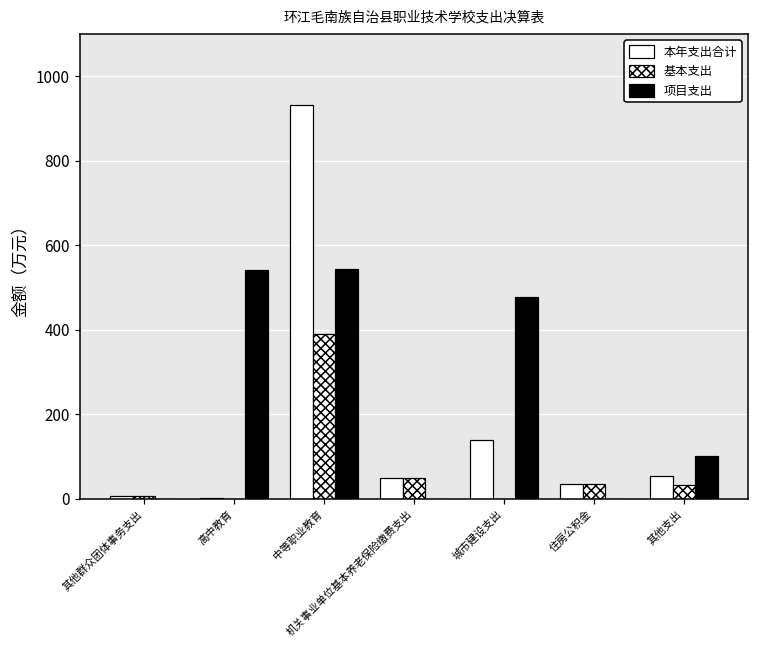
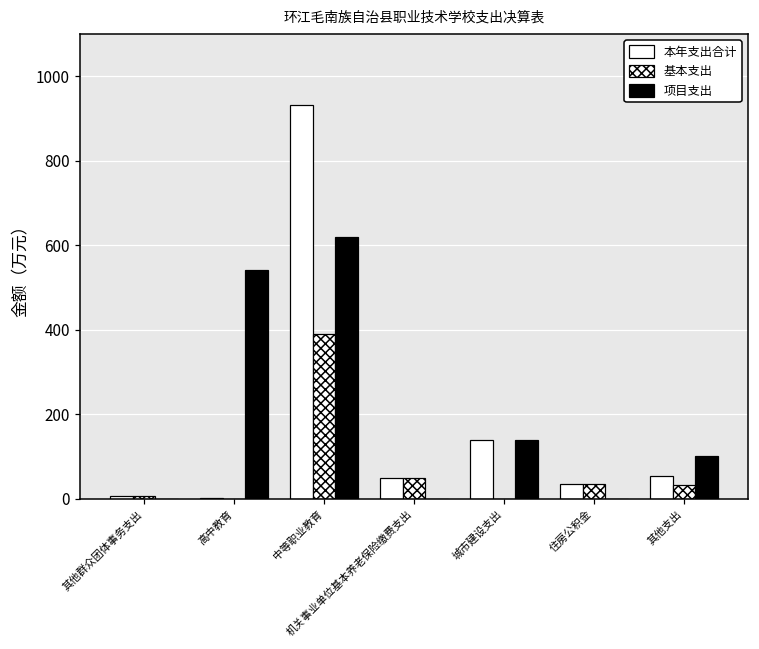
  {
    "项目支出": {
      "其他群众团体事务支出": 0,
      "高中教育": 540,
-     "中等职业教育": 540,
+     "中等职业教育": 620,
      "机关事业单位基本养老保险缴费支出": 0,
-     "城市建设支出": 480,
+     "城市建设支出": 140,
      "住房公积金": 0,
      "其他支出": 100
    }
  }
